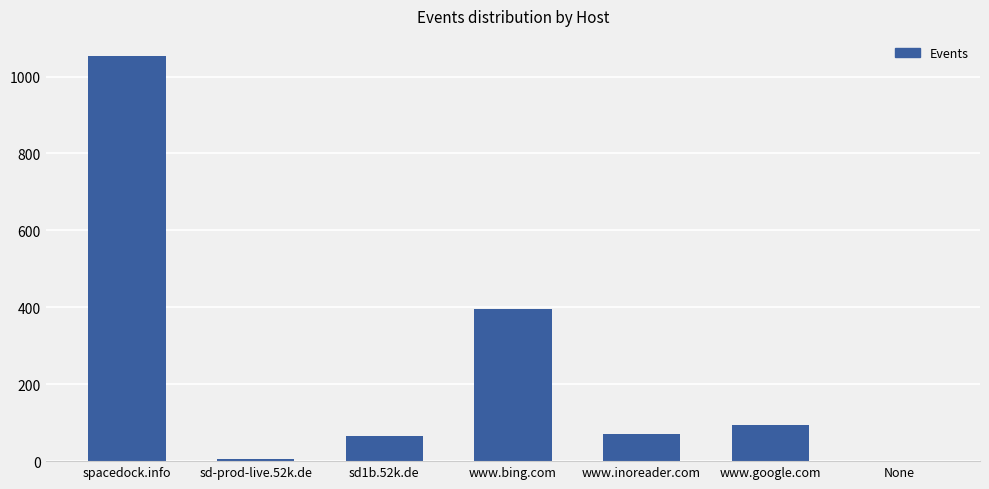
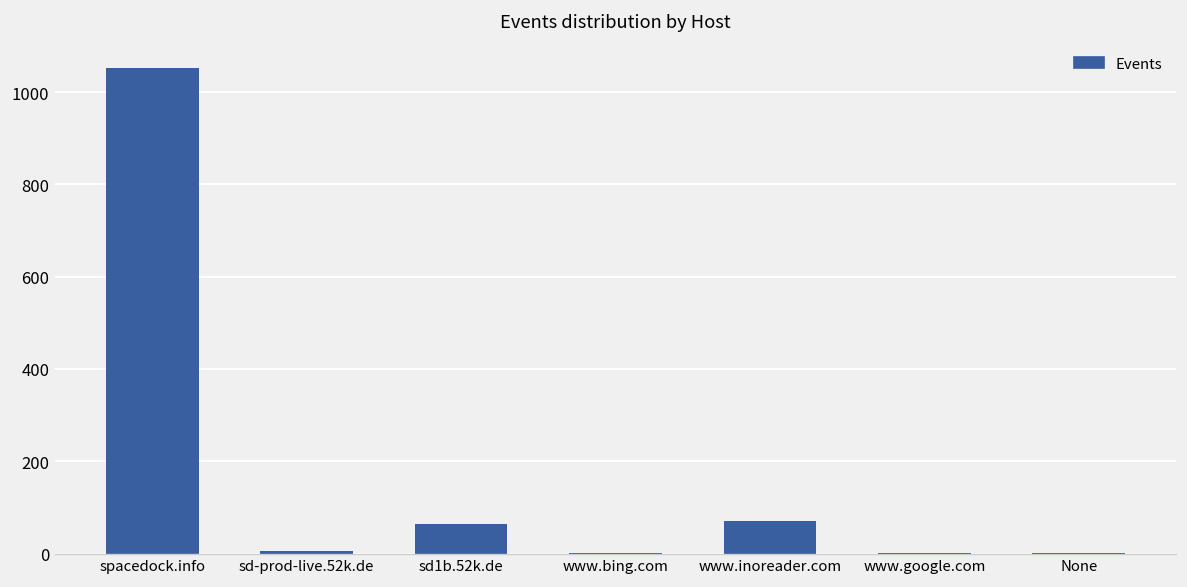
  {
    "spacedock.info": 1050,
    "sd1b.52k.de": 70,
-   "www.bing.com": 400,
+   "www.bing.com": 0,
    "www.inoreader.com": 70,
-   "www.google.com": 100
+   "www.google.com": 0
  }
